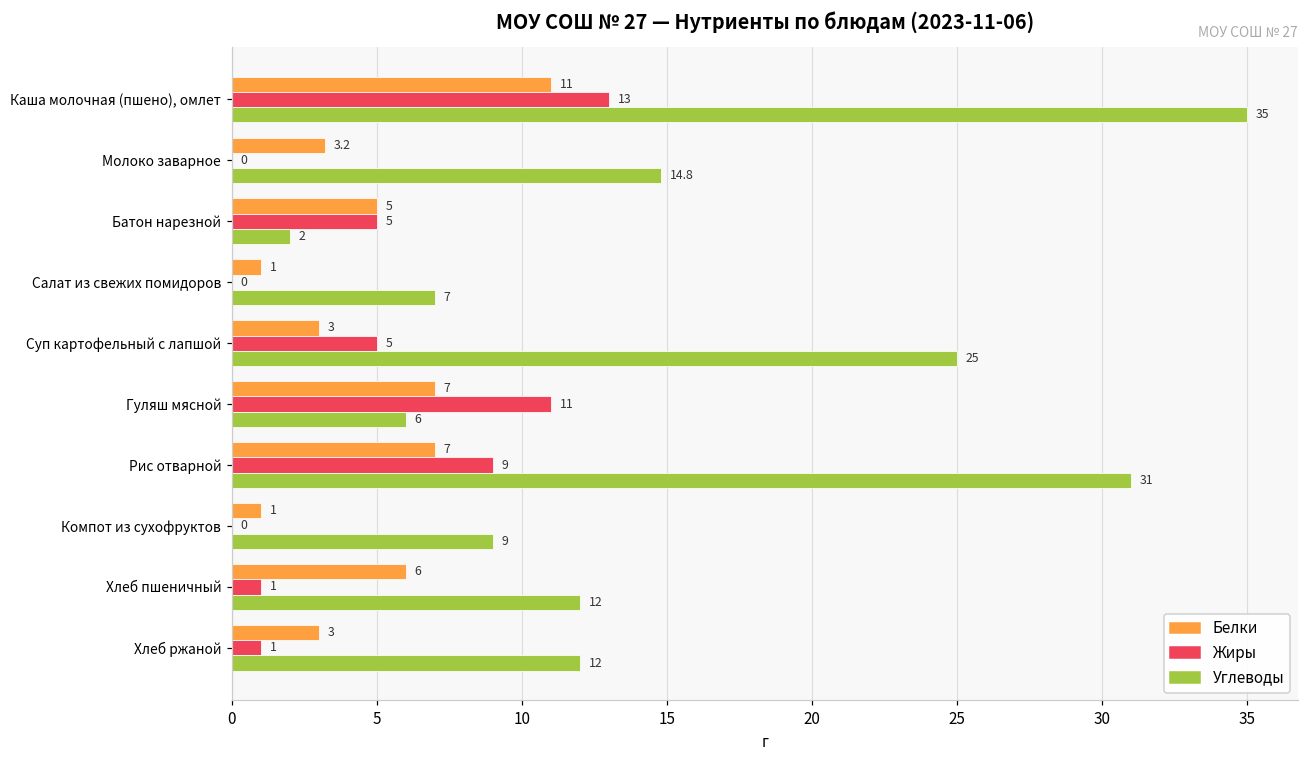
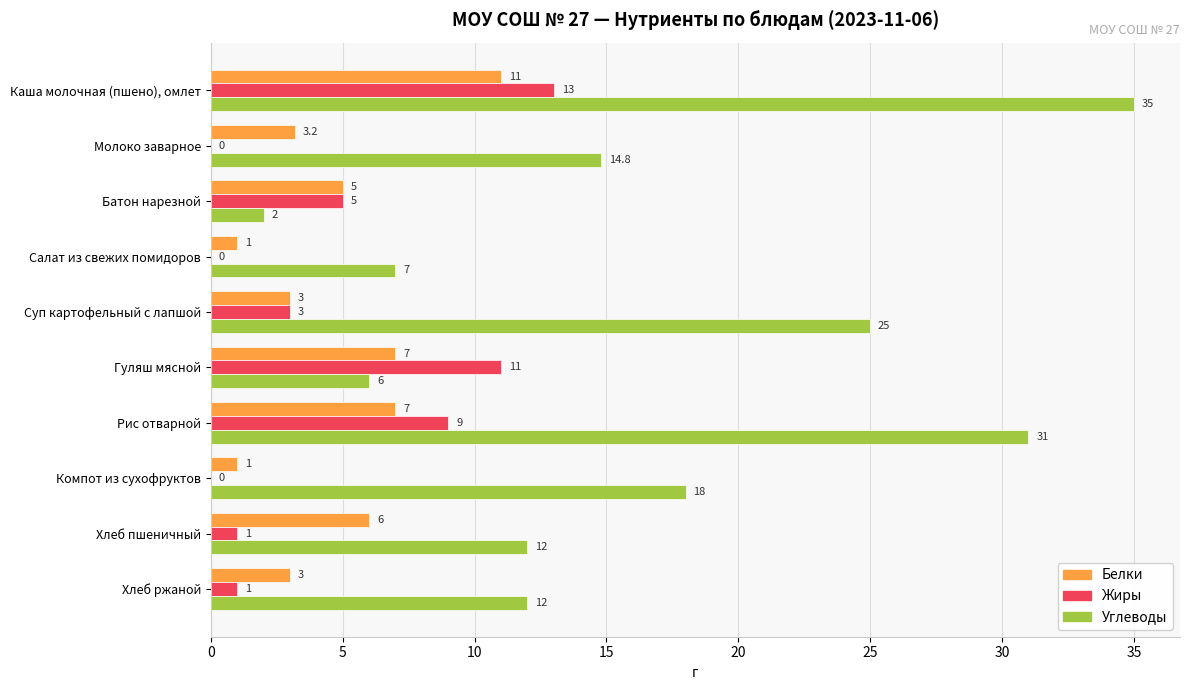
  {
    "Белки": {
      "Каша молочная (пшено), омлет": 11,
      "Молоко заварное": 3.2,
      "Батон нарезной": 5,
      "Салат из свежих помидоров": 1,
      "Суп картофельный с лапшой": 3,
      "Гуляш мясной": 7,
      "Рис отварной": 7,
      "Компот из сухофруктов": 1,
      "Хлеб пшеничный": 6,
      "Хлеб ржаной": 3
    },
    "Жиры": {
      "Каша молочная (пшено), омлет": 13,
      "Молоко заварное": 0,
      "Батон нарезной": 5,
      "Салат из свежих помидоров": 0,
-     "Суп картофельный с лапшой": 5,
+     "Суп картофельный с лапшой": 3,
      "Гуляш мясной": 11,
      "Рис отварной": 9,
      "Компот из сухофруктов": 0,
      "Хлеб пшеничный": 1,
      "Хлеб ржаной": 1
    },
    "Углеводы": {
      "Каша молочная (пшено), омлет": 35,
      "Молоко заварное": 14.8,
      "Батон нарезной": 2,
      "Салат из свежих помидоров": 7,
      "Суп картофельный с лапшой": 25,
      "Гуляш мясной": 6,
      "Рис отварной": 31,
-     "Компот из сухофруктов": 9,
+     "Компот из сухофруктов": 18,
      "Хлеб пшеничный": 12,
      "Хлеб ржаной": 12
    }
  }
